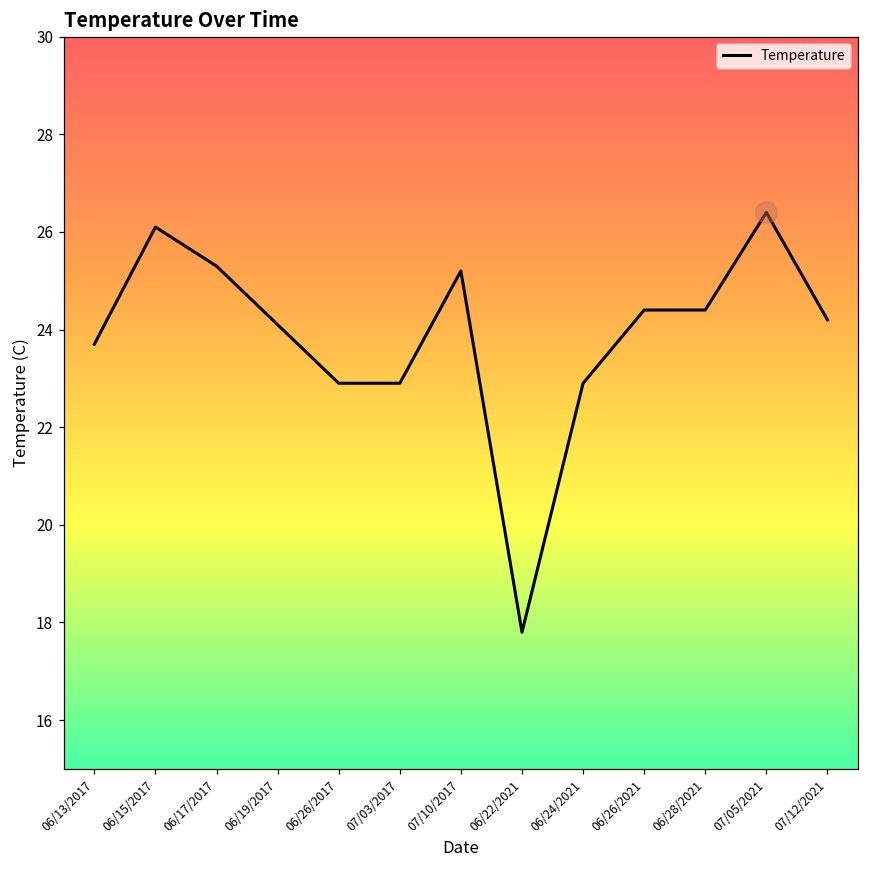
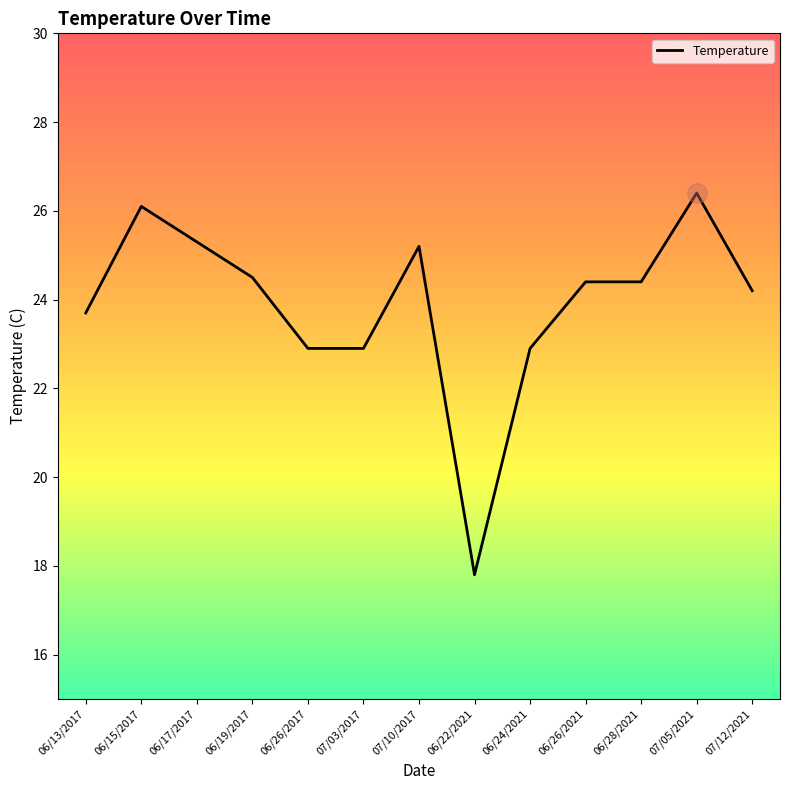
  {
    "Temperature": {
      "06/13/2017": 23.7,
      "06/15/2017": 26.1,
      "06/17/2017": 25.3,
-     "06/19/2017": 24.1,
+     "06/19/2017": 24.5,
      "06/26/2017": 22.9,
      "07/03/2017": 22.9,
      "07/10/2017": 25.2,
      "06/22/2021": 17.8,
      "06/24/2021": 22.9,
      "06/26/2021": 24.4,
      "06/28/2021": 24.4,
      "07/12/2021": 24.2
    }
  }
